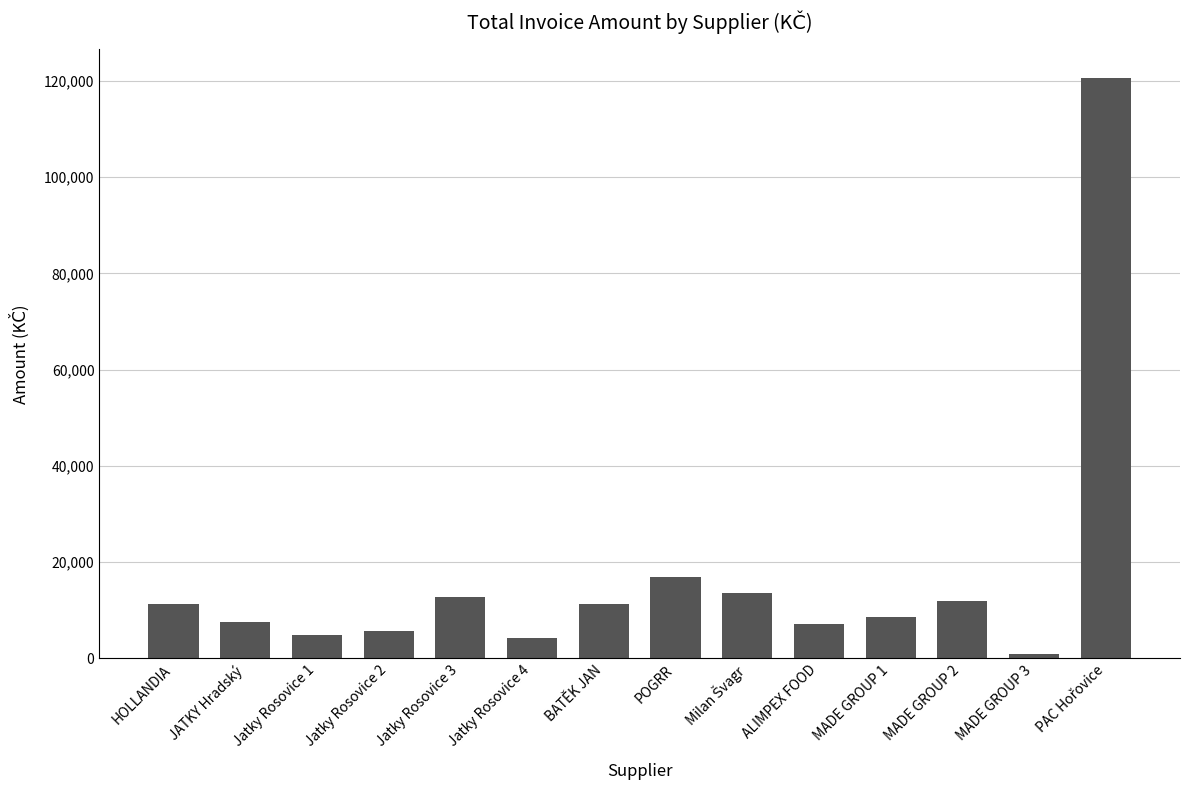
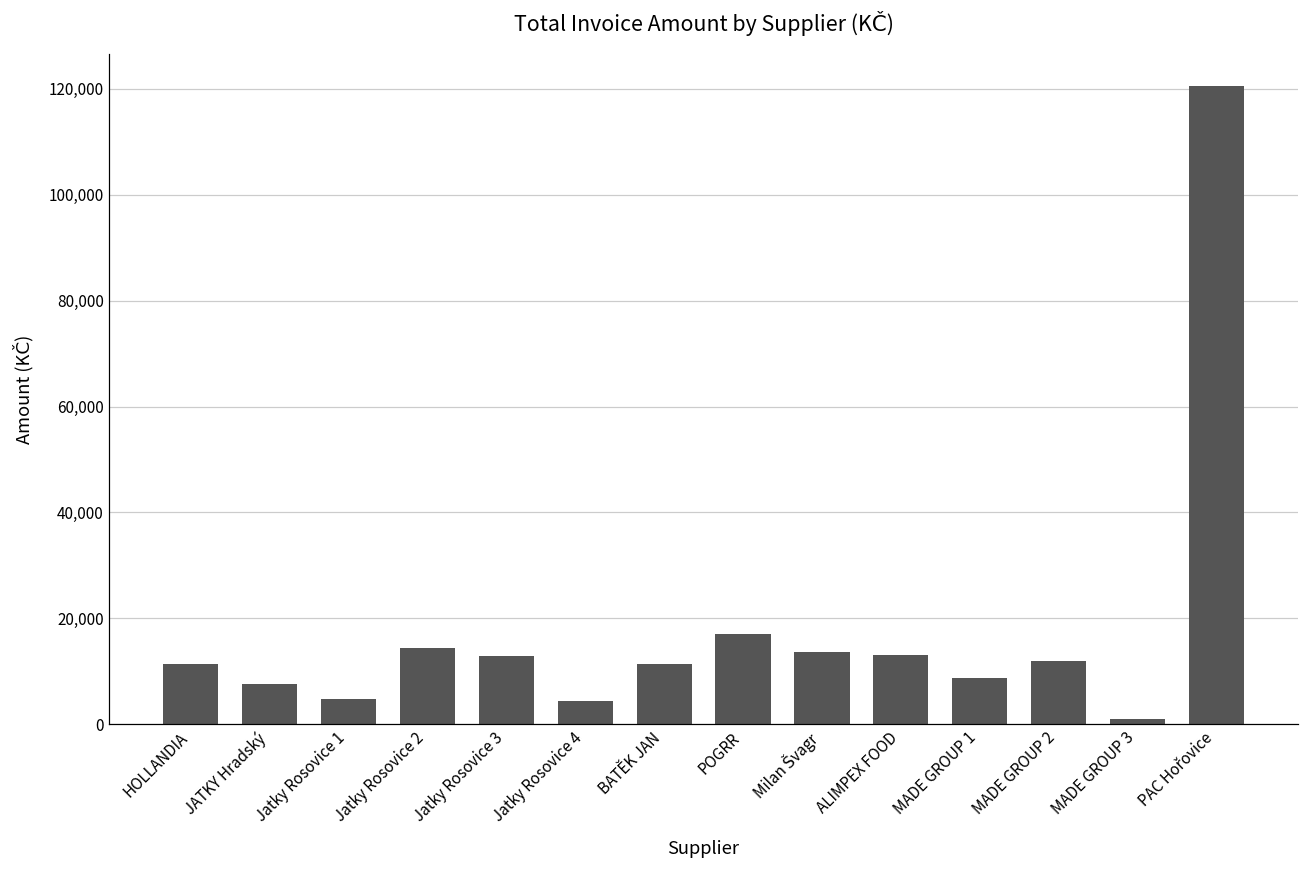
  {
    "HOLLANDIA": "11,000",
    "JATKY Hradský": "8,000",
    "Jatky Rosovice 1": "5,000",
-   "Jatky Rosovice 2": "6,000",
+   "Jatky Rosovice 2": "14,000",
    "Jatky Rosovice 3": "13,000",
    "Jatky Rosovice 4": "4,000",
    "BATĚK JAN": "11,000",
    "POGRR": "17,000",
    "Milan Švagr": "14,000",
-   "ALIMPEX FOOD": "7,000",
+   "ALIMPEX FOOD": "13,000",
    "MADE GROUP 1": "9,000",
    "MADE GROUP 2": "12,000",
    "MADE GROUP 3": "1,000",
    "PAC Hořovice": "121,000"
  }
